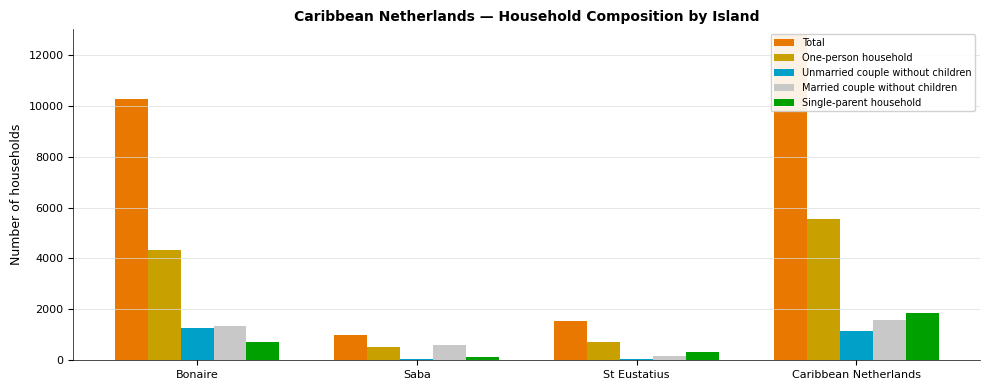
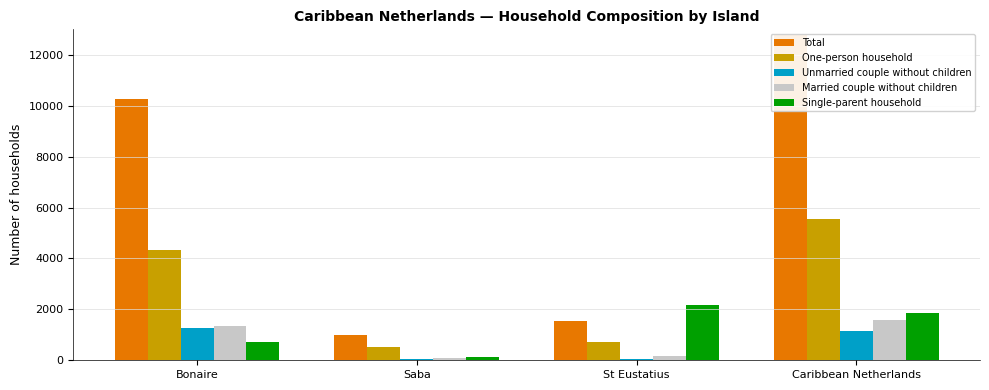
  {
    "Unmarried couple without children": {
      "Bonaire": 1300,
      "Caribbean Netherlands": 1200
    },
    "Married couple without children": {
      "Bonaire": 1300,
-     "Saba": 600,
+     "Saba": 100,
      "St Eustatius": 200,
      "Caribbean Netherlands": 1600
    },
    "Single-parent household": {
      "Bonaire": 700,
      "Saba": 100,
-     "St Eustatius": 300,
+     "St Eustatius": 2200,
      "Caribbean Netherlands": 1900
    }
  }
